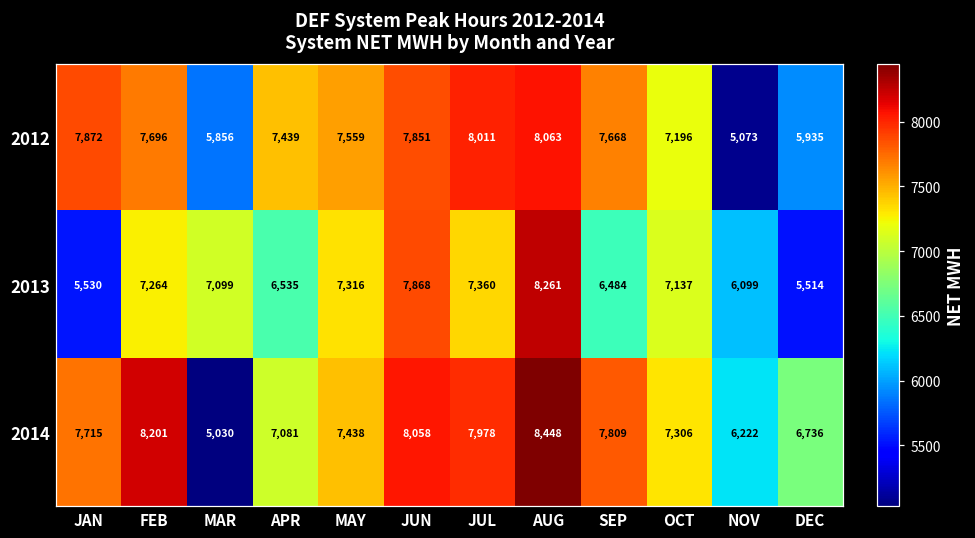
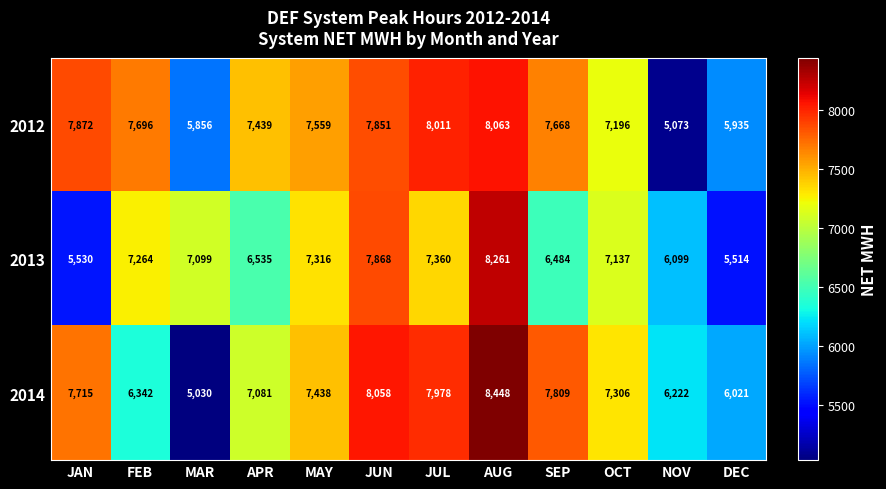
  {
    "2012": {
      "JAN": "7,872",
      "FEB": "7,696",
      "MAR": "5,856",
      "APR": "7,439",
      "MAY": "7,559",
      "JUN": "7,851",
      "JUL": "8,011",
      "AUG": "8,063",
      "SEP": "7,668",
      "OCT": "7,196",
      "NOV": "5,073",
      "DEC": "5,935"
    },
    "2013": {
      "JAN": "5,530",
      "FEB": "7,264",
      "MAR": "7,099",
      "APR": "6,535",
      "MAY": "7,316",
      "JUN": "7,868",
      "JUL": "7,360",
      "AUG": "8,261",
      "SEP": "6,484",
      "OCT": "7,137",
      "NOV": "6,099",
      "DEC": "5,514"
    },
    "2014": {
      "JAN": "7,715",
-     "FEB": "8,201",
+     "FEB": "6,342",
      "MAR": "5,030",
      "APR": "7,081",
      "MAY": "7,438",
      "JUN": "8,058",
      "JUL": "7,978",
      "AUG": "8,448",
      "SEP": "7,809",
      "OCT": "7,306",
      "NOV": "6,222",
-     "DEC": "6,736"
+     "DEC": "6,021"
    }
  }
